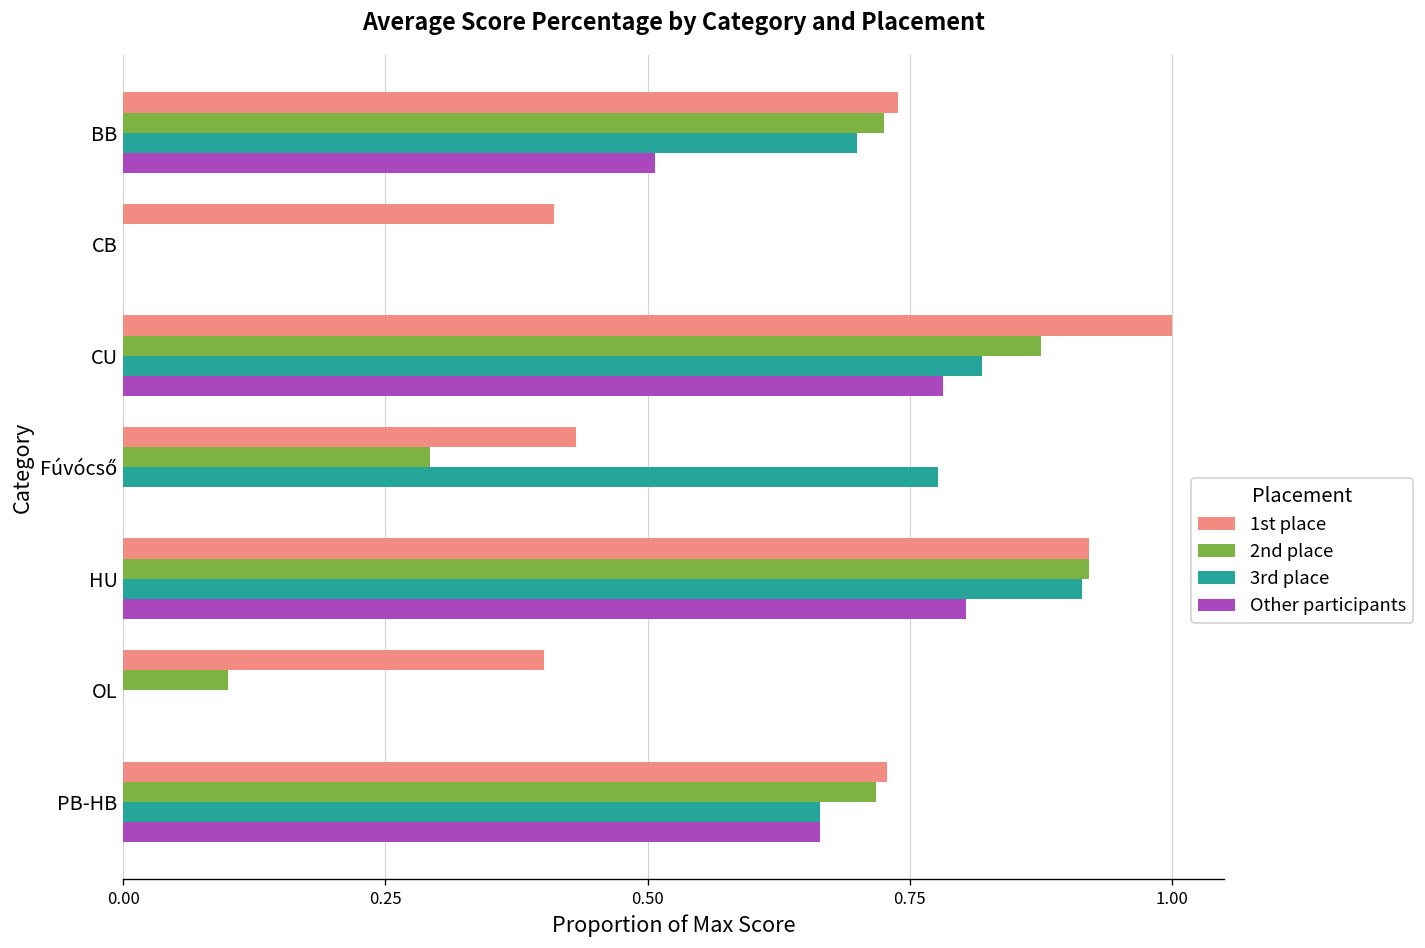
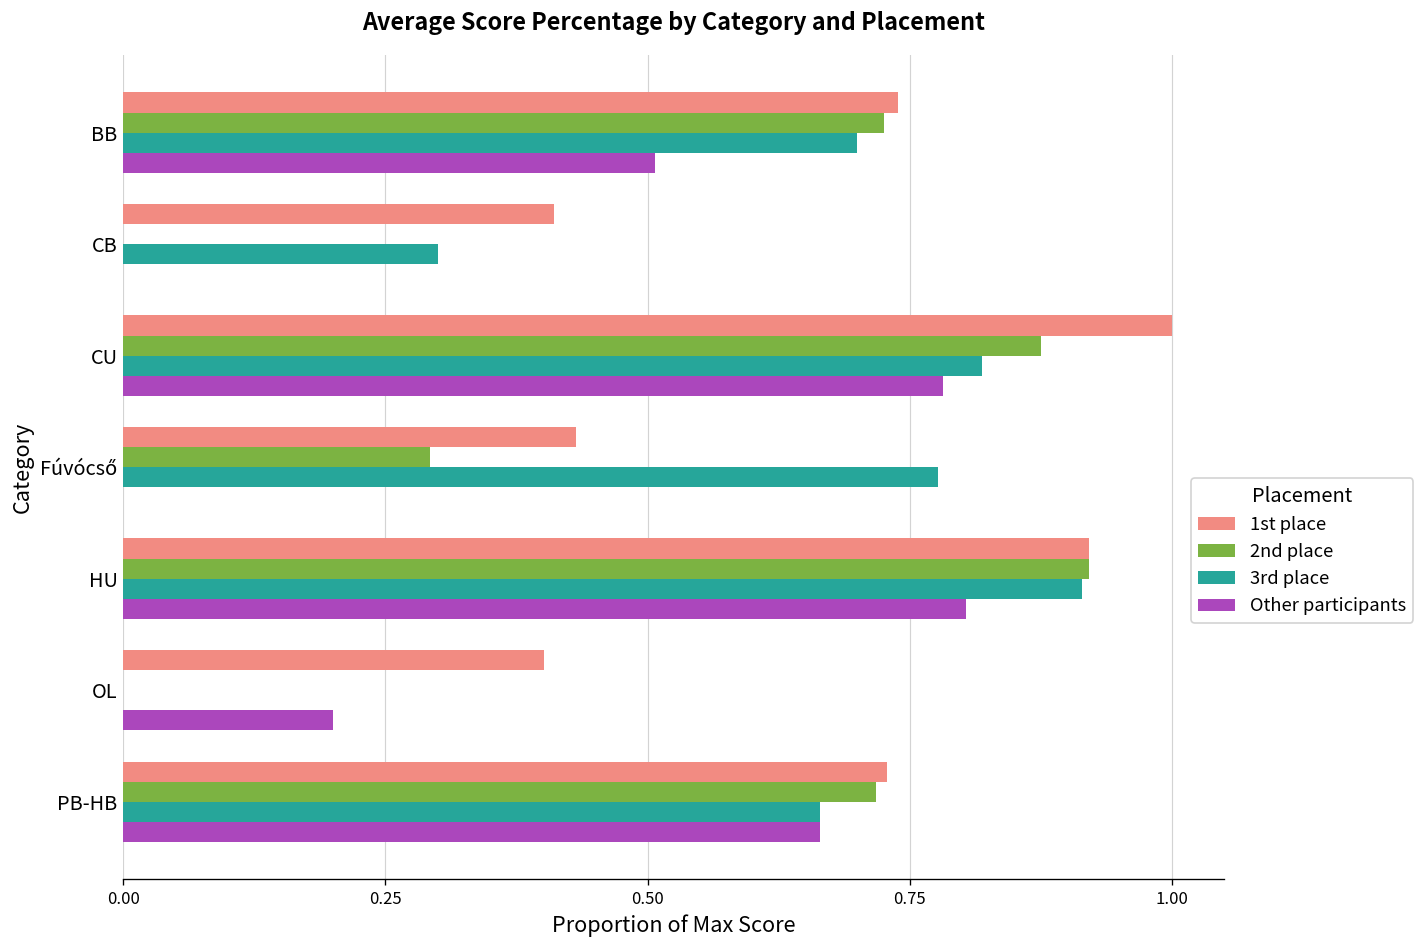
  {
    "1st place": {
      "BB": 0.74,
      "CB": 0.41,
      "CU": 1.0,
      "Fúvócső": 0.43,
      "HU": 0.92,
      "OL": 0.4,
      "PB-HB": 0.73
    },
    "2nd place": {
      "BB": 0.73,
      "CB": 0.0,
      "CU": 0.88,
      "Fúvócső": 0.29,
      "HU": 0.92,
-     "OL": 0.1,
+     "OL": 0.0,
      "PB-HB": 0.72
    },
    "3rd place": {
      "BB": 0.7,
-     "CB": 0.0,
+     "CB": 0.3,
      "CU": 0.82,
      "Fúvócső": 0.78,
      "HU": 0.91,
      "OL": 0.0,
      "PB-HB": 0.66
    },
    "Other participants": {
      "BB": 0.51,
      "CB": 0.0,
      "CU": 0.78,
      "Fúvócső": 0.0,
      "HU": 0.80,
-     "OL": 0.0,
+     "OL": 0.2,
      "PB-HB": 0.66
    }
  }
